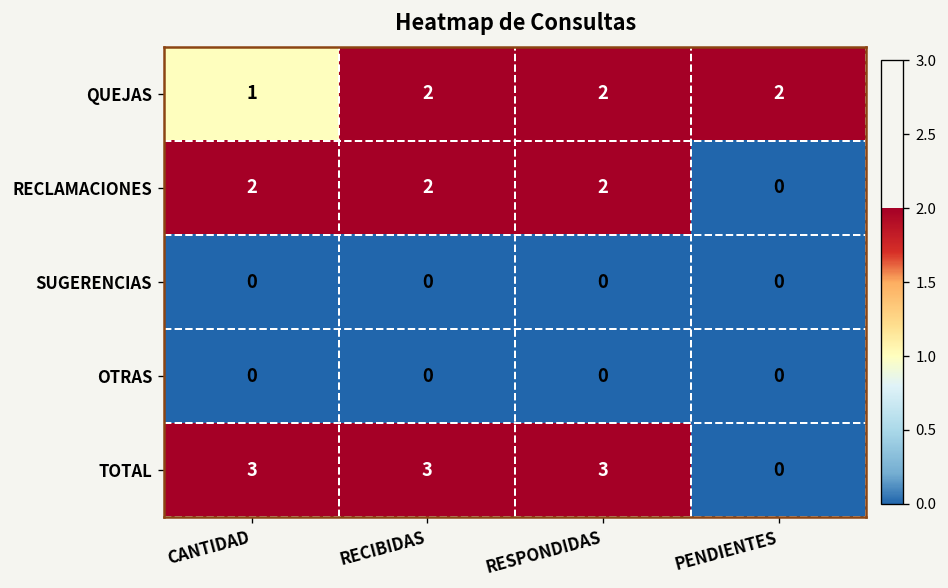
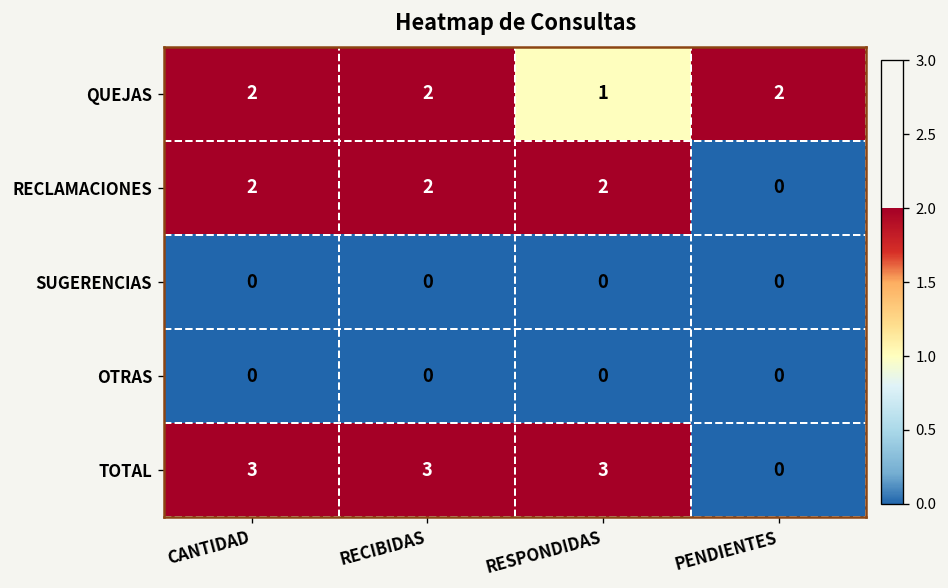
  {
    "QUEJAS": {
-     "CANTIDAD": 1,
+     "CANTIDAD": 2,
      "RECIBIDAS": 2,
-     "RESPONDIDAS": 2,
+     "RESPONDIDAS": 1,
      "PENDIENTES": 2
    },
    "RECLAMACIONES": {
      "CANTIDAD": 2,
      "RECIBIDAS": 2,
      "RESPONDIDAS": 2,
      "PENDIENTES": 0
    },
    "SUGERENCIAS": {
      "CANTIDAD": 0,
      "RECIBIDAS": 0,
      "RESPONDIDAS": 0,
      "PENDIENTES": 0
    },
    "OTRAS": {
      "CANTIDAD": 0,
      "RECIBIDAS": 0,
      "RESPONDIDAS": 0,
      "PENDIENTES": 0
    },
    "TOTAL": {
      "CANTIDAD": 3,
      "RECIBIDAS": 3,
      "RESPONDIDAS": 3,
      "PENDIENTES": 0
    }
  }
